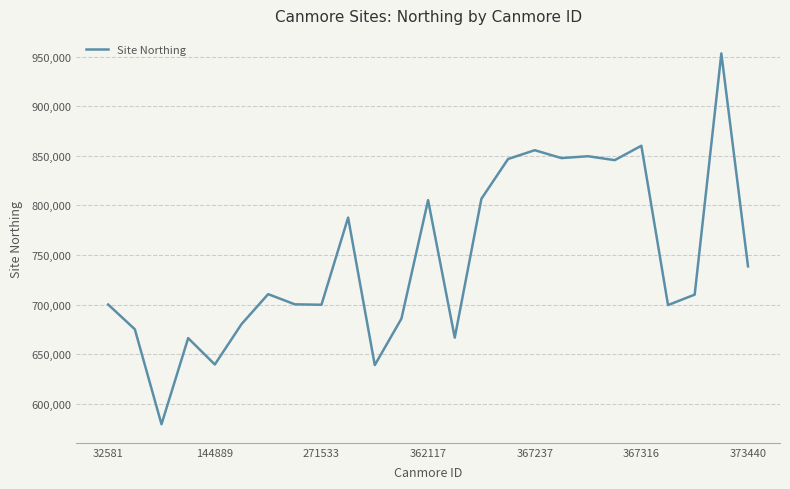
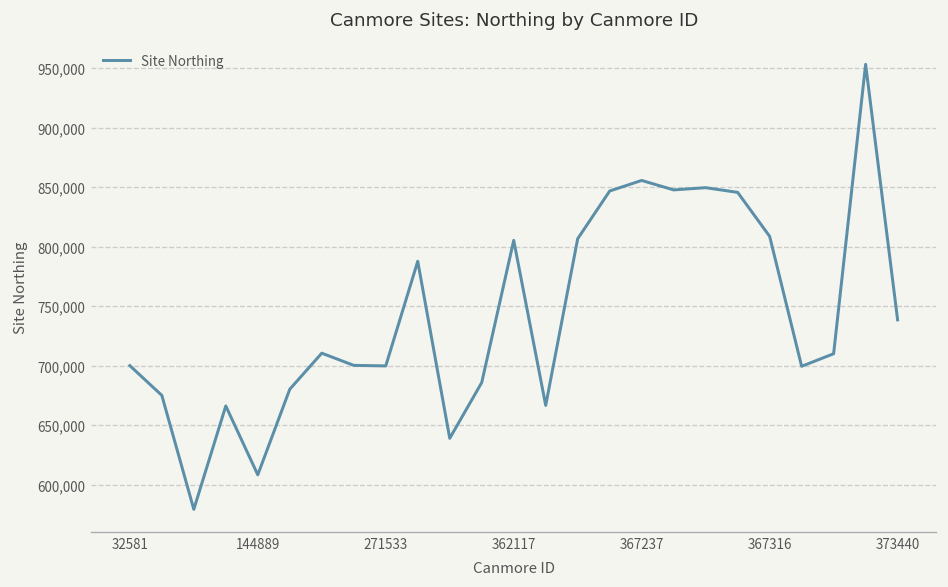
  {
    "32581": "700,000",
-   "144889": "640,000",
+   "144889": "610,000",
    "271533": "700,000",
    "362117": "810,000",
    "367237": "860,000",
-   "367316": "860,000",
+   "367316": "810,000",
    "373440": "740,000"
  }
